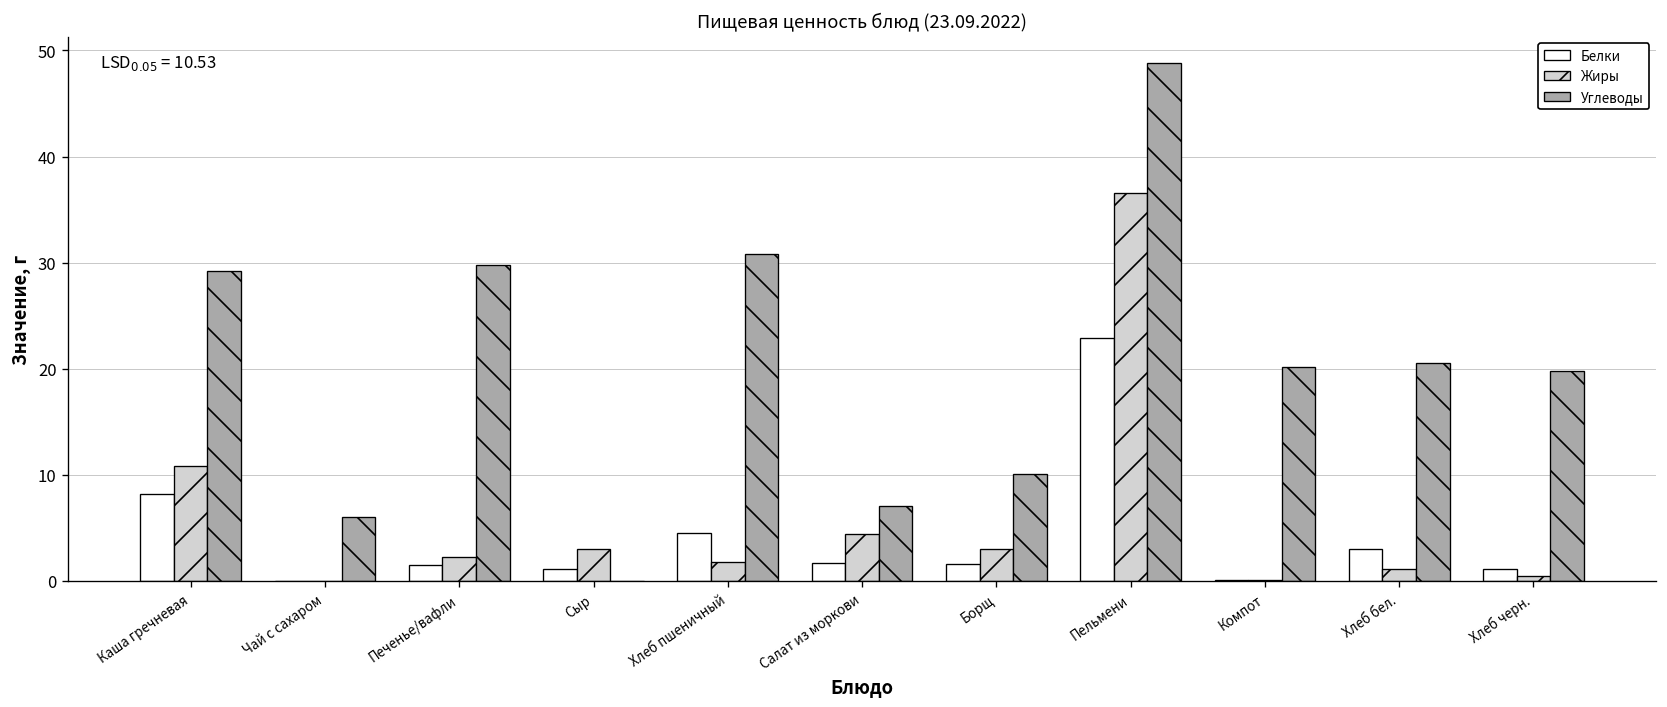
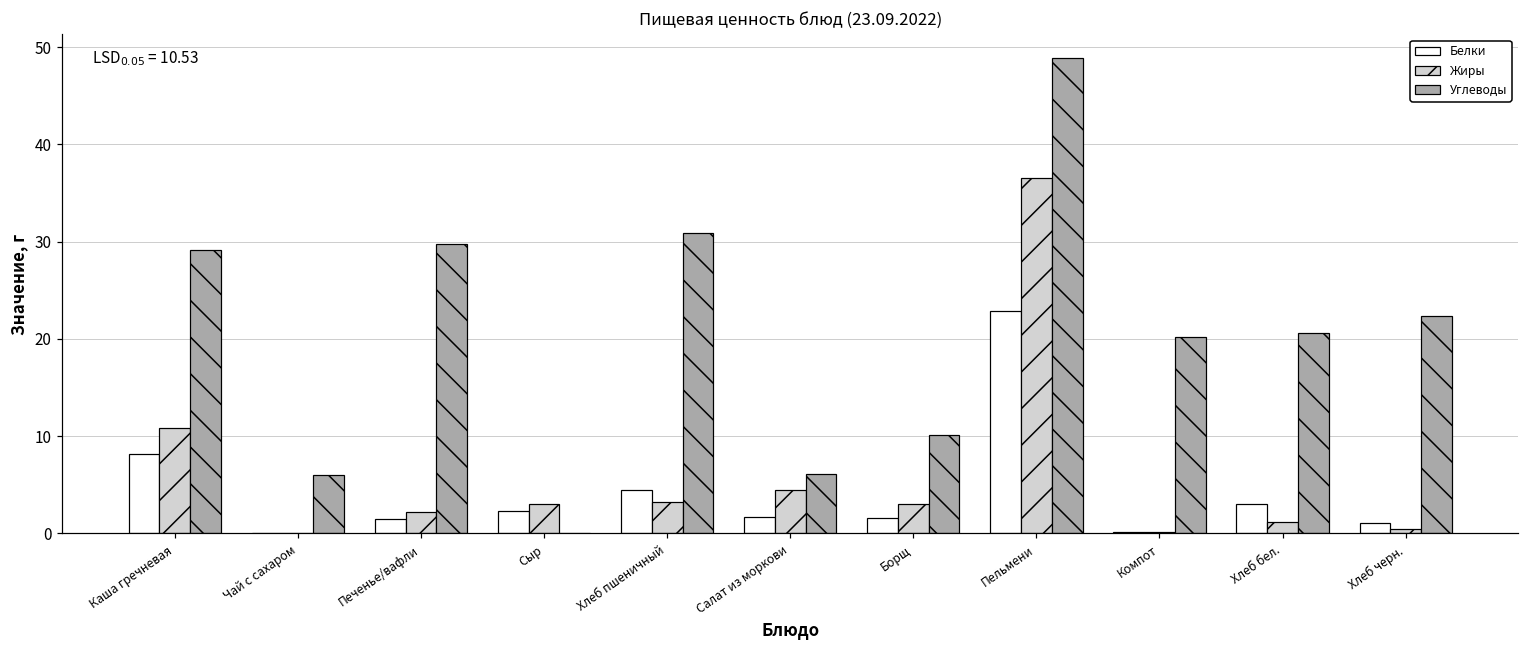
  {
    "Белки": {
      "Каша гречневая": 8,
      "Чай с сахаром": 0,
      "Печенье/вафли": 2,
-     "Сыр": 1,
+     "Сыр": 2,
      "Хлеб пшеничный": 5,
      "Салат из моркови": 2,
      "Борщ": 2,
      "Пельмени": 23,
      "Хлеб бел.": 3,
      "Хлеб черн.": 1
    },
    "Жиры": {
      "Каша гречневая": 11,
      "Чай с сахаром": 0,
      "Печенье/вафли": 2,
      "Сыр": 3,
-     "Хлеб пшеничный": 2,
+     "Хлеб пшеничный": 3,
      "Салат из моркови": 4,
      "Борщ": 3,
      "Пельмени": 37,
      "Хлеб бел.": 1,
      "Хлеб черн.": 0
    },
    "Углеводы": {
      "Каша гречневая": 29,
      "Чай с сахаром": 6,
      "Печенье/вафли": 30,
      "Сыр": 0,
      "Хлеб пшеничный": 31,
-     "Салат из моркови": 7,
+     "Салат из моркови": 6,
      "Борщ": 10,
      "Пельмени": 49,
      "Компот": 20,
      "Хлеб бел.": 21,
-     "Хлеб черн.": 20
+     "Хлеб черн.": 22
    }
  }
